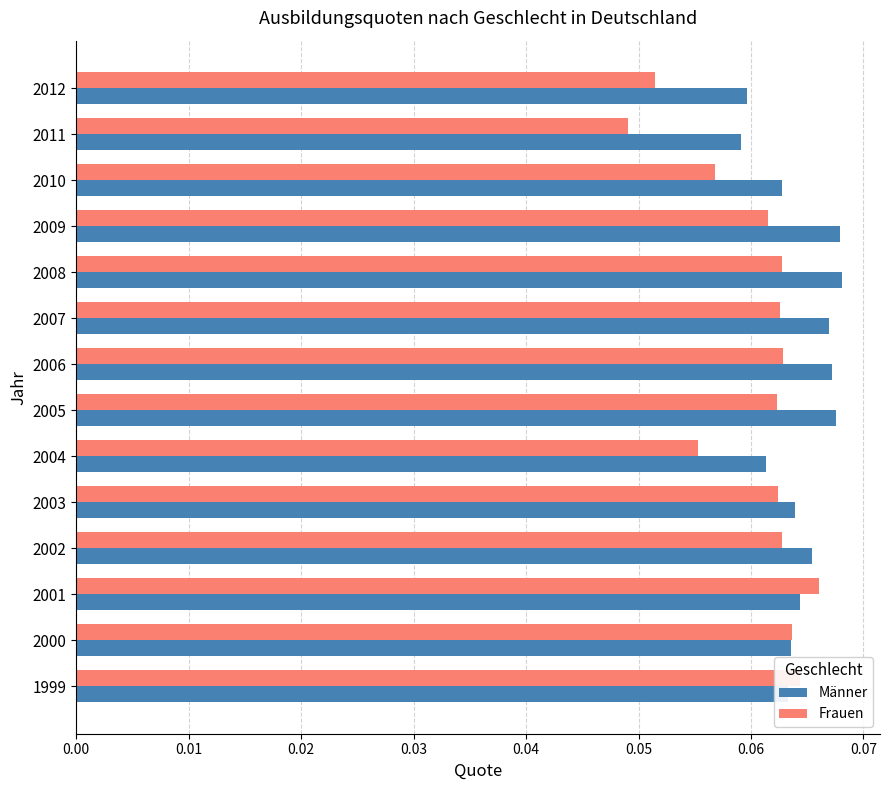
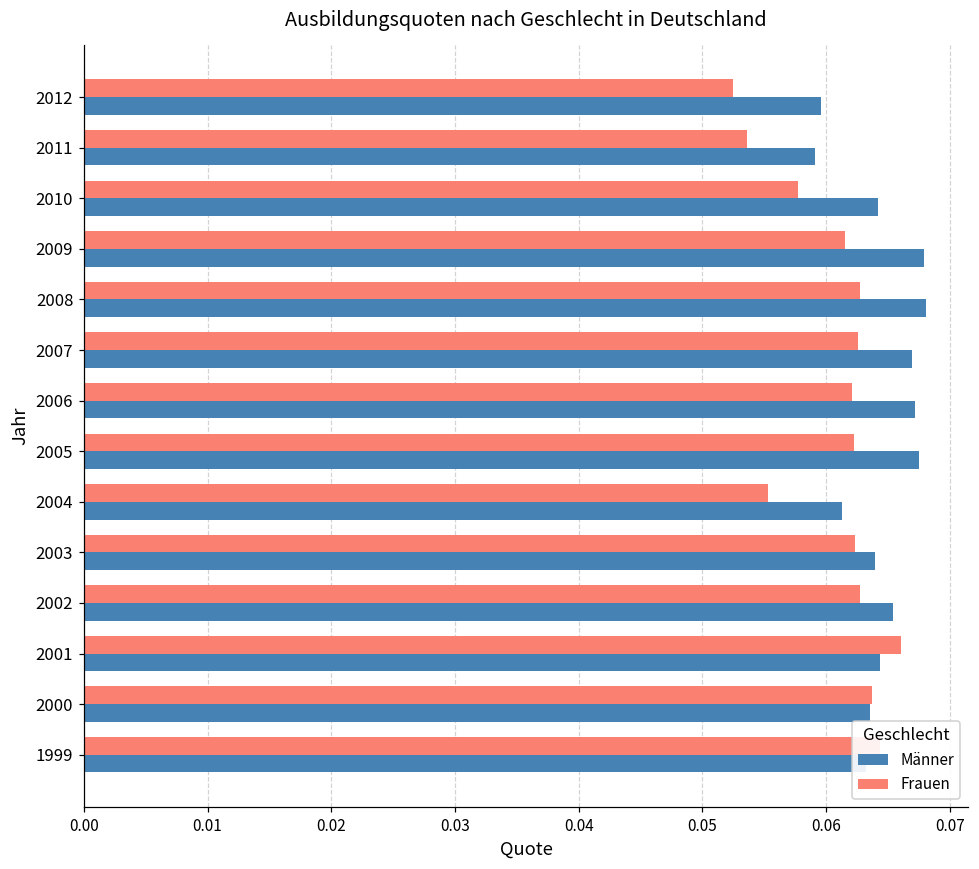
  {
    "Männer": {
      "2012": 0.0596,
      "2011": 0.0591,
-     "2010": 0.0628,
+     "2010": 0.0642,
      "2009": 0.0679,
      "2008": 0.0681,
      "2007": 0.0670,
      "2006": 0.0672,
      "2005": 0.0675,
      "2004": 0.0613,
      "2003": 0.0639,
      "2002": 0.0654,
      "2001": 0.0644,
      "2000": 0.0635
    },
    "Frauen": {
-     "2012": 0.0514,
-     "2011": 0.0491,
-     "2010": 0.0568,
+     "2012": 0.0524,
+     "2011": 0.0536,
+     "2010": 0.0577,
      "2009": 0.0615,
      "2008": 0.0627,
      "2007": 0.0626,
-     "2006": 0.0629,
+     "2006": 0.0621,
      "2005": 0.0623,
      "2004": 0.0553,
      "2003": 0.0624,
      "2002": 0.0628,
      "2001": 0.0661,
      "2000": 0.0637
    }
  }
